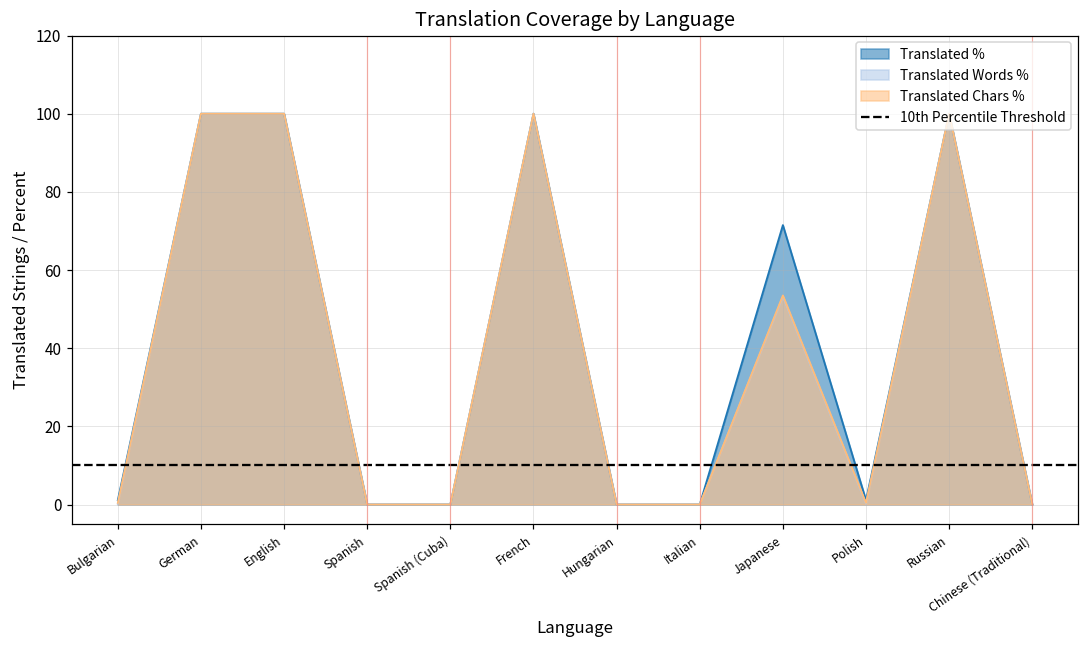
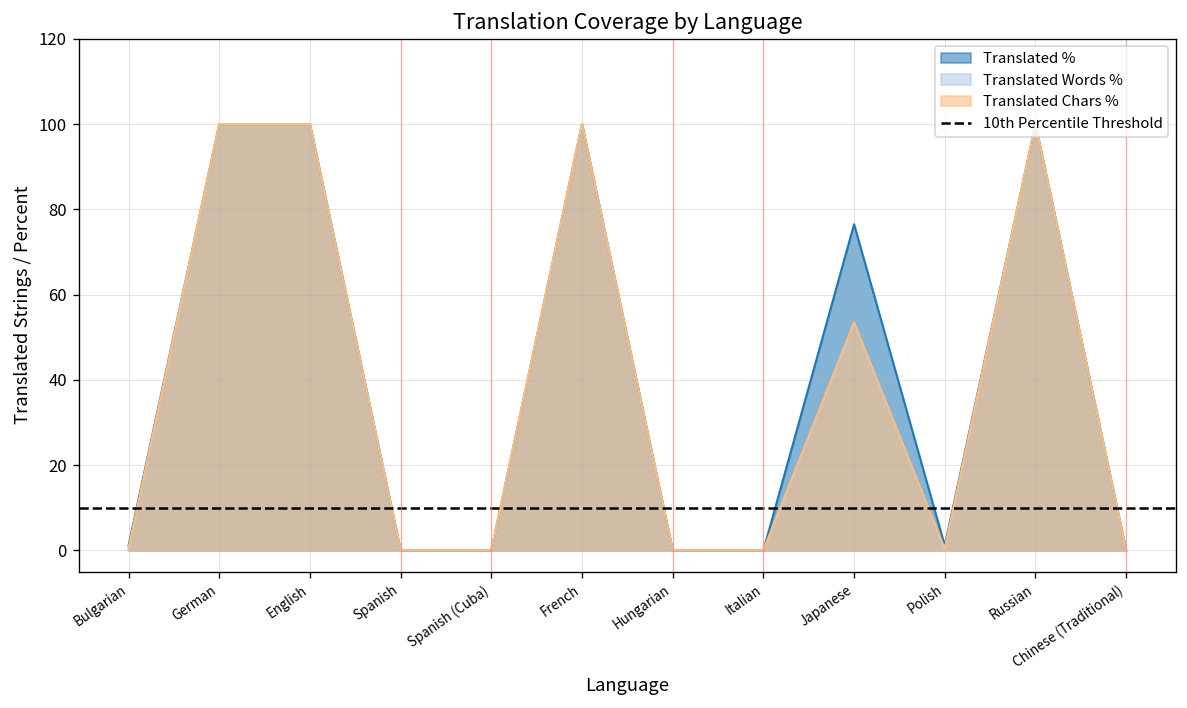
  {
    "Translated %": {
-     "Japanese": 72
+     "Japanese": 77
    }
  }
